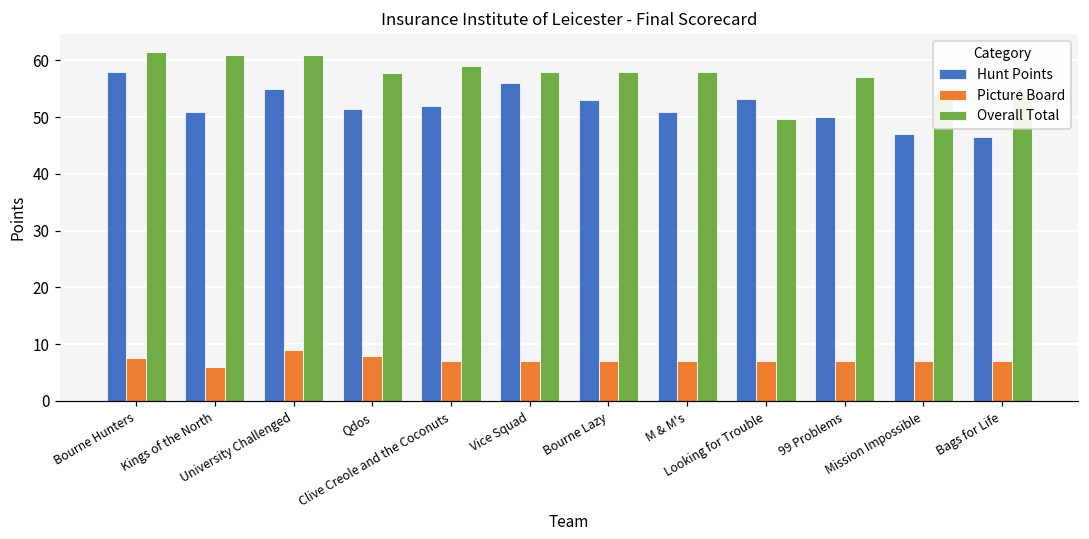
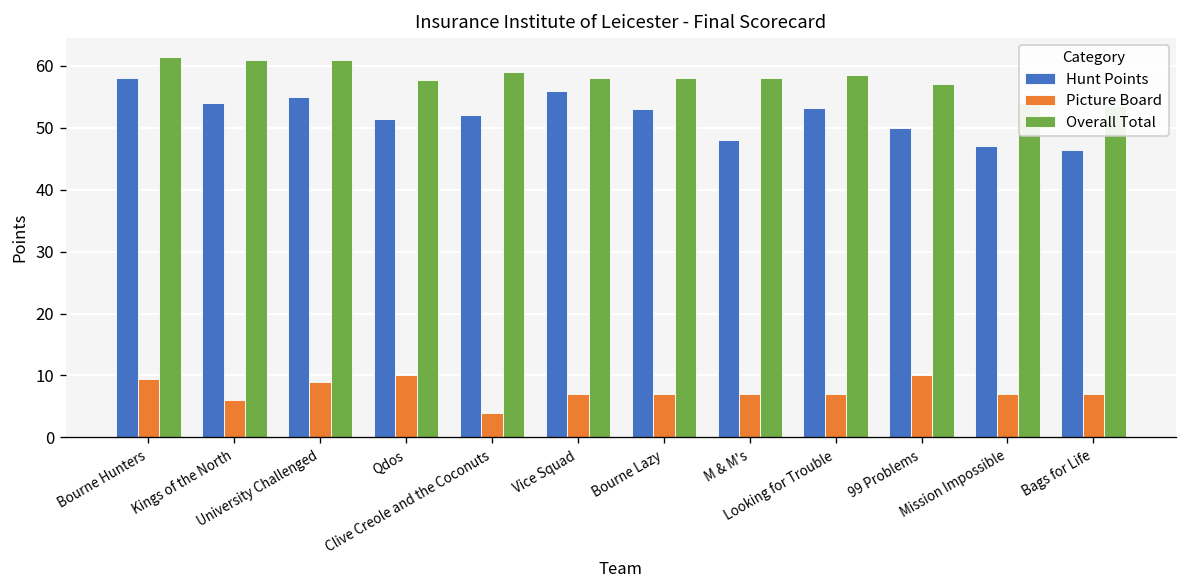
  {
    "Hunt Points": {
      "Bourne Hunters": 58,
-     "Kings of the North": 51,
+     "Kings of the North": 54,
      "University Challenged": 55,
      "Qdos": 52,
      "Clive Creole and the Coconuts": 52,
      "Vice Squad": 56,
      "Bourne Lazy": 53,
-     "M & M's": 51,
+     "M & M's": 48,
      "Looking for Trouble": 53,
      "99 Problems": 50,
      "Mission Impossible": 47,
      "Bags for Life": 47
    },
    "Picture Board": {
-     "Bourne Hunters": 8,
+     "Bourne Hunters": 9,
      "Kings of the North": 6,
      "University Challenged": 9,
-     "Qdos": 8,
-     "Clive Creole and the Coconuts": 7,
+     "Qdos": 10,
+     "Clive Creole and the Coconuts": 4,
      "Vice Squad": 7,
      "Bourne Lazy": 7,
      "M & M's": 7,
      "Looking for Trouble": 7,
-     "99 Problems": 7,
+     "99 Problems": 10,
      "Mission Impossible": 7,
      "Bags for Life": 7
    },
    "Overall Total": {
      "Bourne Hunters": 62,
      "Kings of the North": 61,
      "University Challenged": 61,
      "Qdos": 58,
      "Clive Creole and the Coconuts": 59,
      "Vice Squad": 58,
      "Bourne Lazy": 58,
      "M & M's": 58,
-     "Looking for Trouble": 50,
+     "Looking for Trouble": 59,
      "99 Problems": 57
    }
  }
